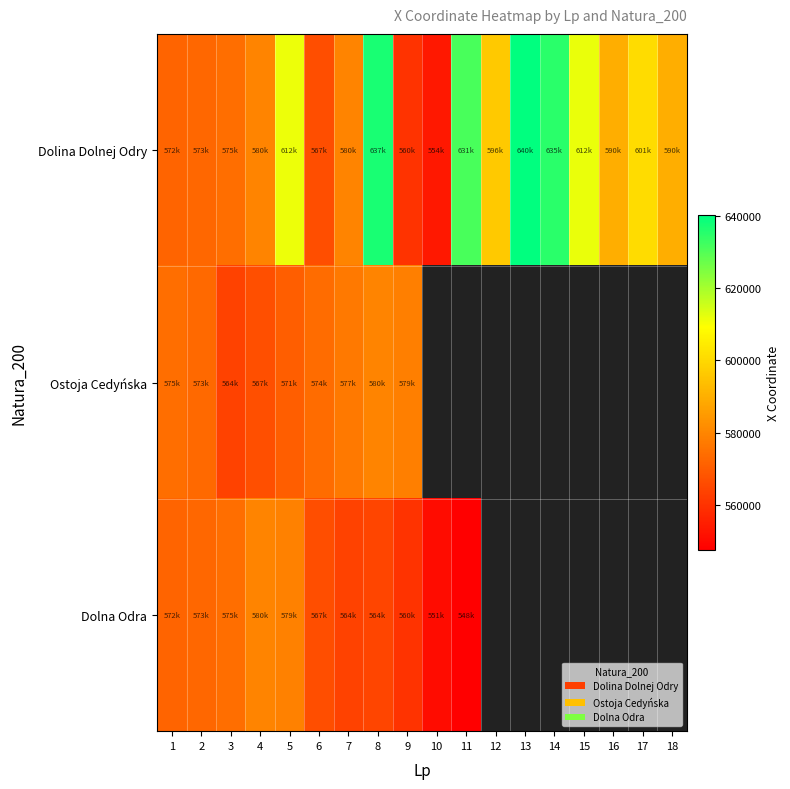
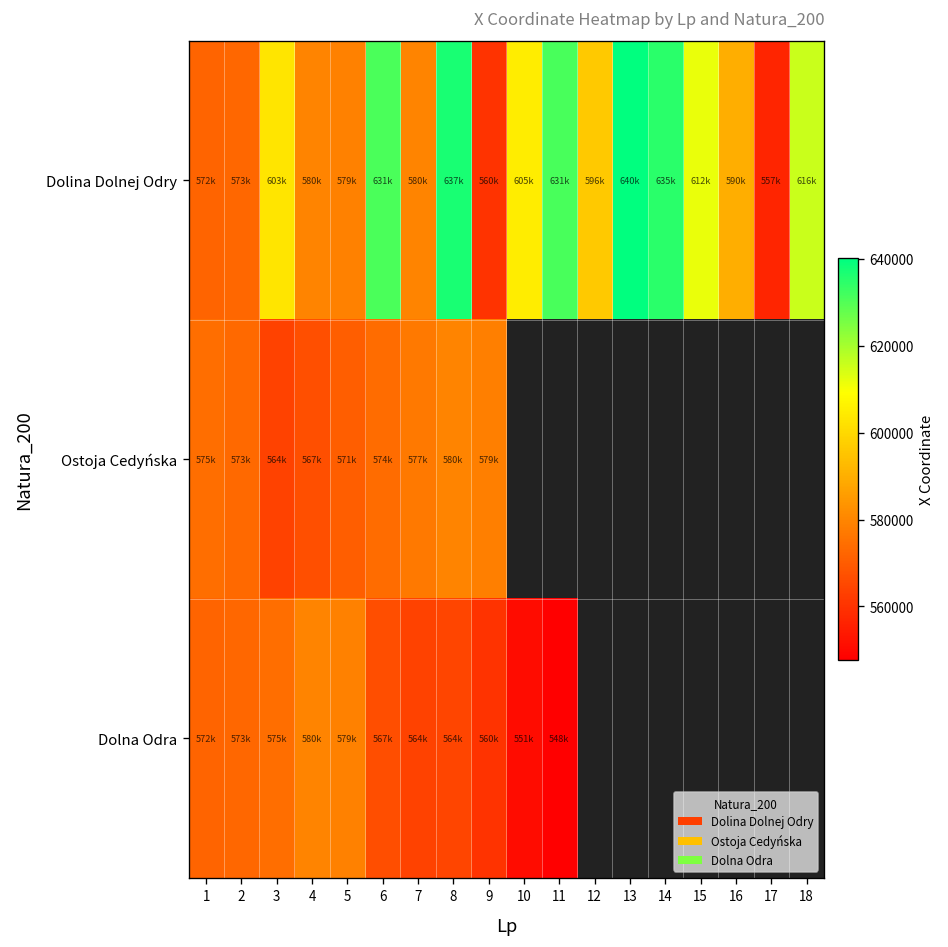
  {
    "Dolina Dolnej Odry": {
      "1": "572k",
      "2": "573k",
-     "3": "575k",
+     "3": "603k",
      "4": "580k",
-     "5": "612k",
-     "6": "567k",
+     "5": "579k",
+     "6": "631k",
      "7": "580k",
      "8": "637k",
      "9": "560k",
-     "10": "554k",
+     "10": "605k",
      "11": "631k",
      "12": "596k",
      "13": "640k",
      "14": "635k",
      "15": "612k",
      "16": "590k",
-     "17": "601k",
-     "18": "590k"
+     "17": "557k",
+     "18": "616k"
    },
    "Ostoja Cedyńska": {
      "1": "575k",
      "2": "573k",
      "3": "564k",
      "4": "567k",
      "5": "571k",
      "6": "574k",
      "7": "577k",
      "8": "580k",
      "9": "579k"
    },
    "Dolna Odra": {
      "1": "572k",
      "2": "573k",
      "3": "575k",
      "4": "580k",
      "5": "579k",
      "6": "567k",
      "7": "564k",
      "8": "564k",
      "9": "560k",
      "10": "551k",
      "11": "548k"
    }
  }
